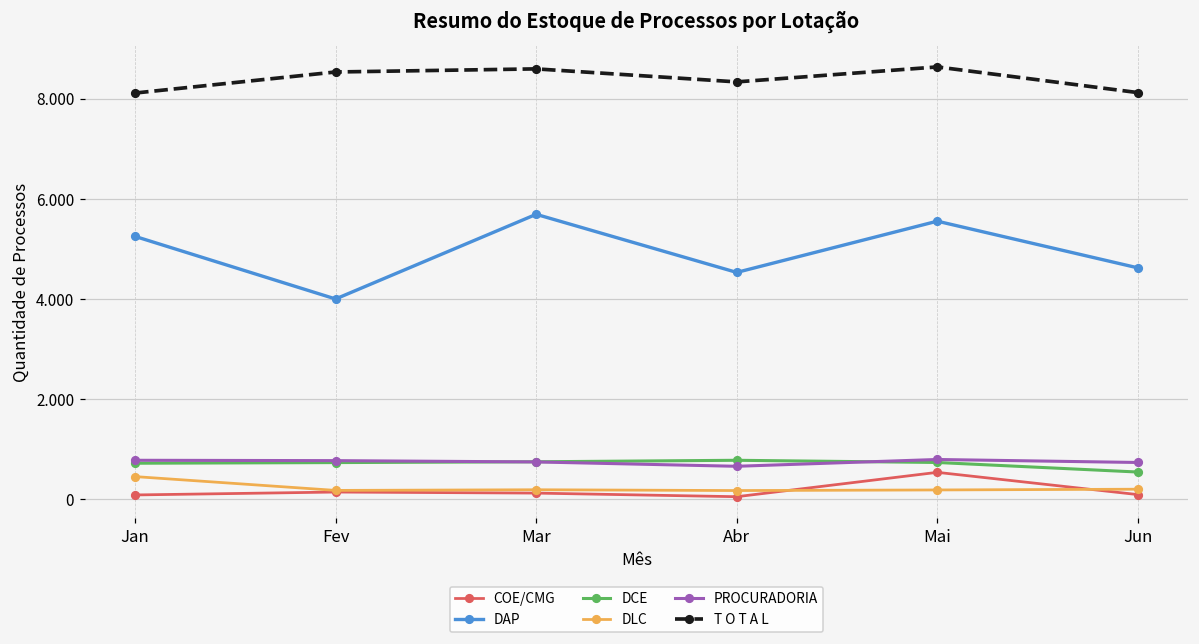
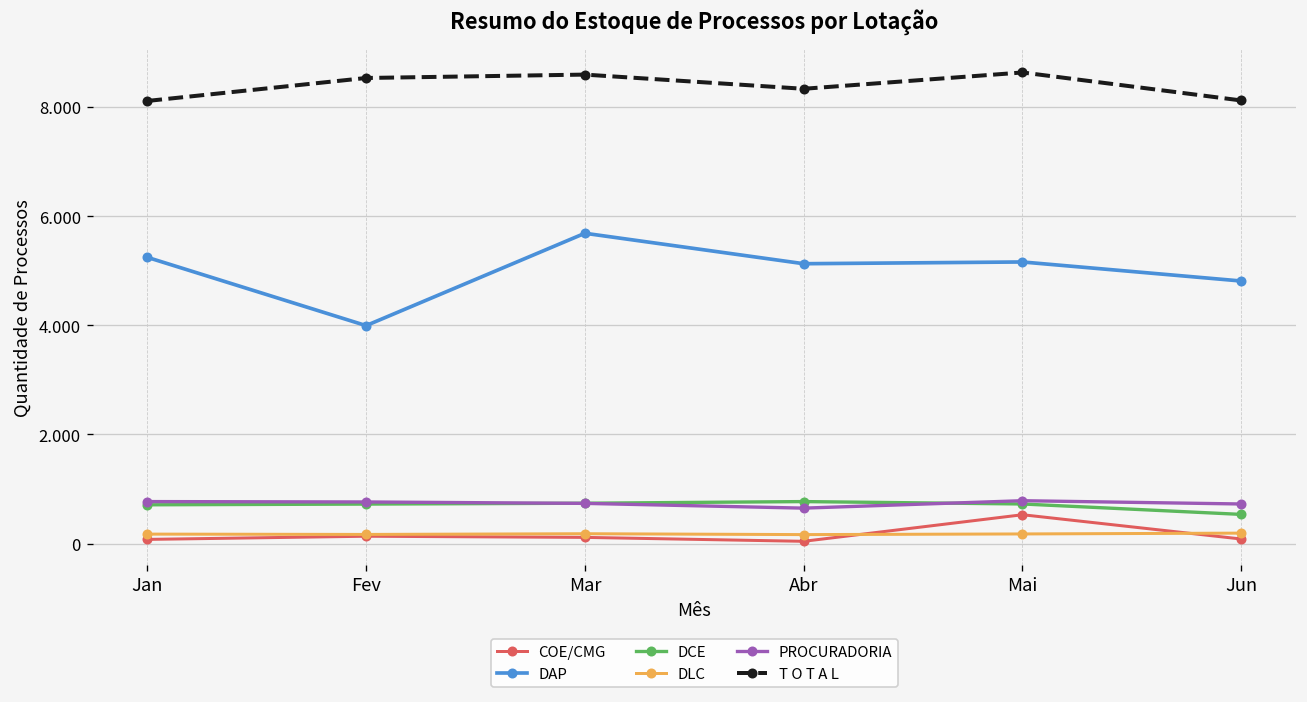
  {
    "COE/CMG": {
      "Jan": 0.1,
      "Mar": 0.1,
      "Abr": 0.0,
      "Mai": 0.5,
      "Jun": 0.1
    },
    "DAP": {
      "Jan": 5.2,
      "Fev": 4.0,
      "Mar": 5.7,
-     "Abr": 4.5,
-     "Mai": 5.6,
-     "Jun": 4.6
+     "Abr": 5.1,
+     "Mai": 5.2,
+     "Jun": 4.8
    },
    "DCE": {
      "Jan": 0.7,
      "Abr": 0.8,
      "Mai": 0.7,
      "Jun": 0.5
    },
    "DLC": {
-     "Jan": 0.4,
+     "Jan": 0.2,
      "Mar": 0.2,
      "Abr": 0.2,
      "Mai": 0.2,
      "Jun": 0.2
    },
    "PROCURADORIA": {
      "Jan": 0.8,
      "Abr": 0.7,
      "Mai": 0.8,
      "Jun": 0.7
    },
    "T O T A L": {
      "Jan": 8.1,
      "Fev": 8.5,
      "Mar": 8.6,
      "Abr": 8.3,
      "Mai": 8.6,
      "Jun": 8.1
    }
  }
